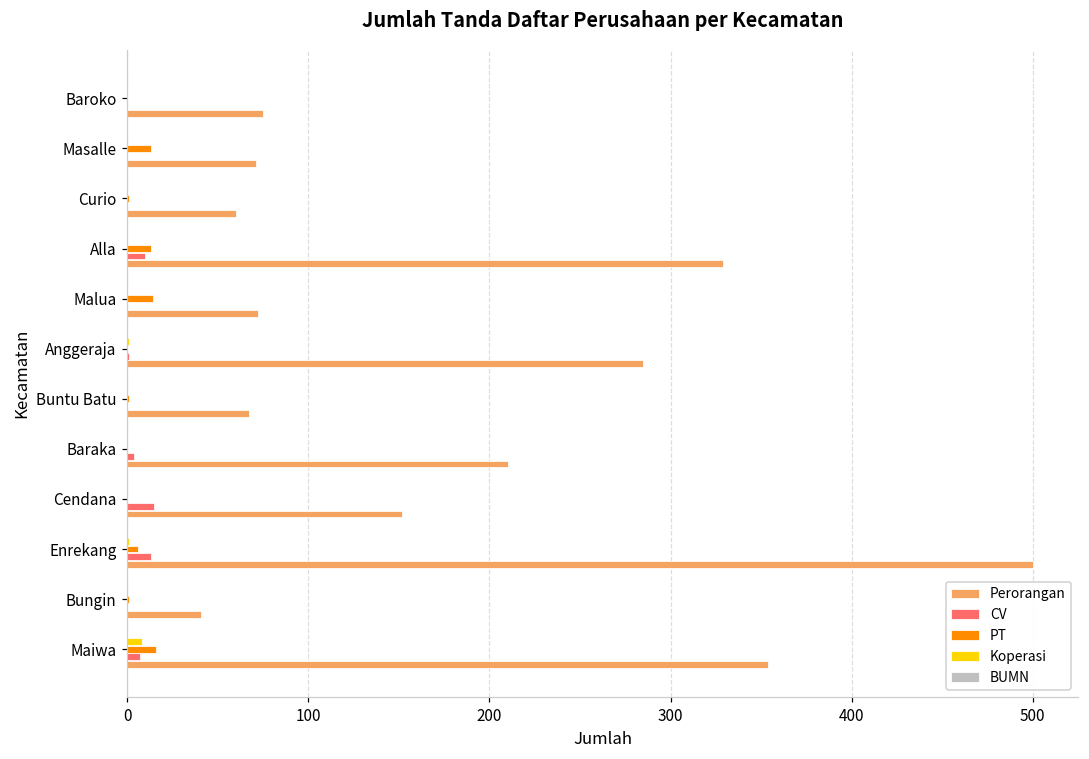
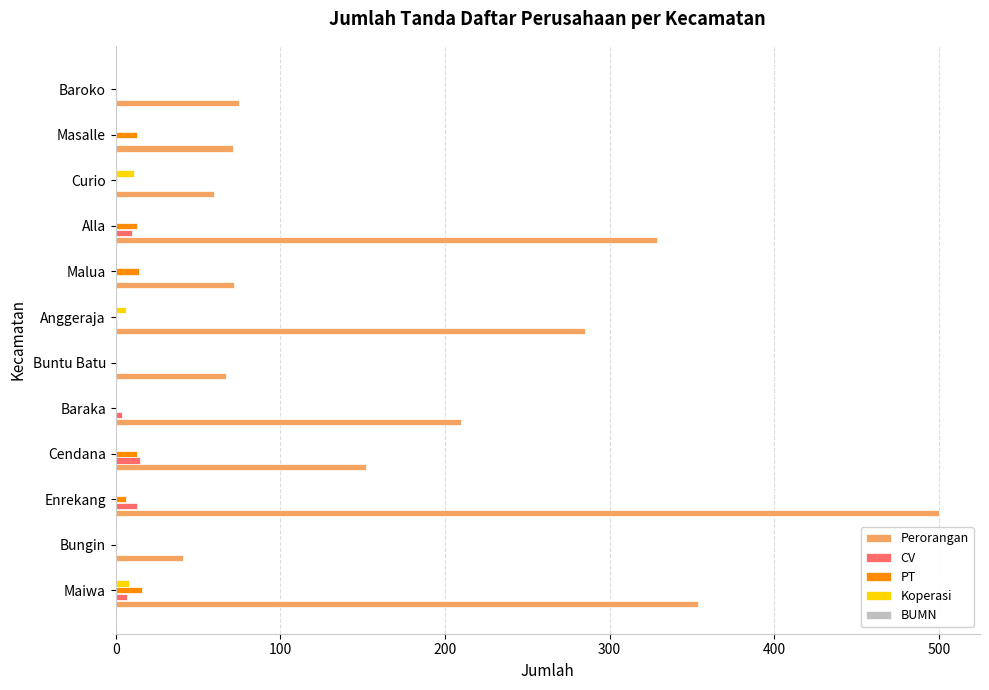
  {
    "PT": {
      "Baroko": 0,
      "Masalle": 13,
      "Alla": 13,
      "Malua": 14,
      "Anggeraja": 0,
      "Baraka": 0,
-     "Cendana": 0,
+     "Cendana": 13,
      "Enrekang": 6,
      "Maiwa": 16
    },
    "Koperasi": {
      "Baroko": 0,
      "Masalle": 0,
-     "Curio": 0,
+     "Curio": 11,
      "Alla": 0,
      "Malua": 0,
-     "Anggeraja": 1,
+     "Anggeraja": 6,
      "Buntu Batu": 0,
      "Baraka": 0,
      "Cendana": 0,
      "Bungin": 0,
      "Maiwa": 8
    },
    "BUMN": {
      "Baroko": 0,
      "Masalle": 0,
      "Curio": 0,
      "Alla": 0,
      "Malua": 0,
      "Anggeraja": 0,
      "Buntu Batu": 0,
      "Baraka": 0,
      "Cendana": 0,
      "Enrekang": 0,
      "Bungin": 0,
      "Maiwa": 0
    }
  }
